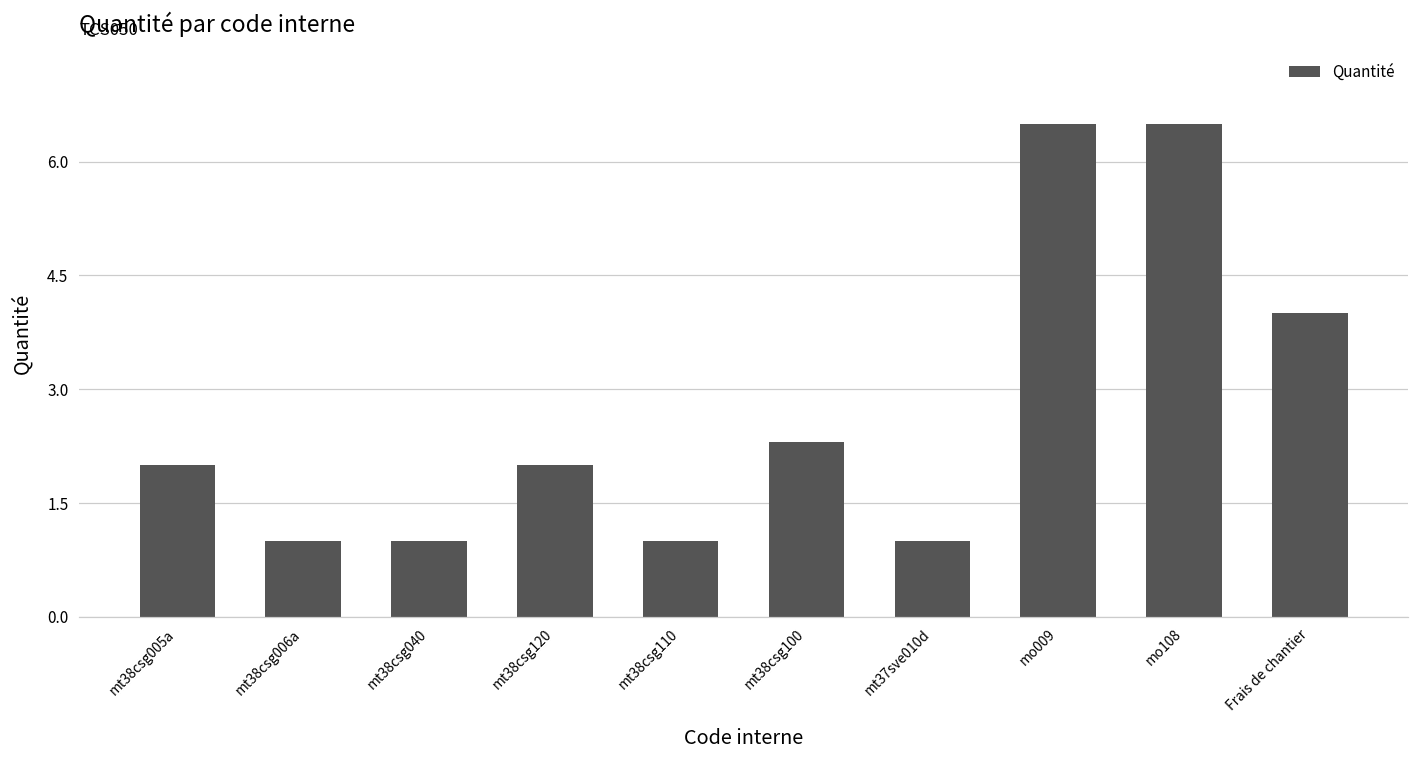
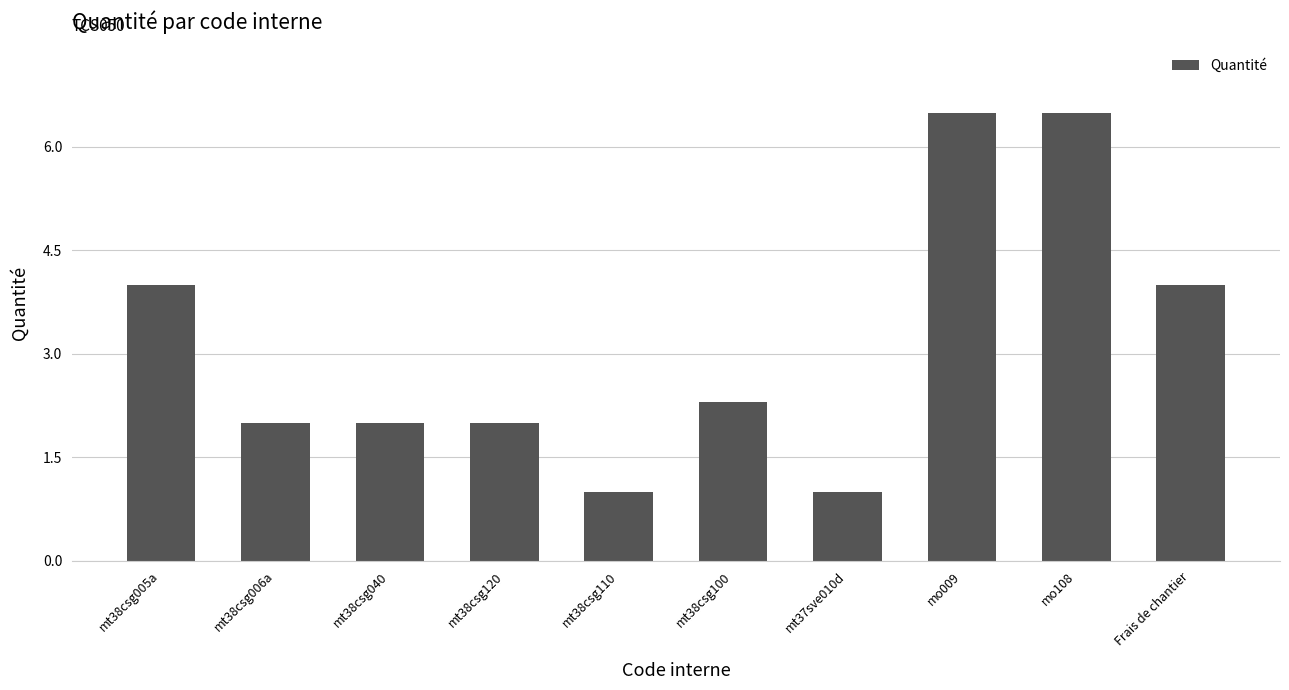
  {
-   "mt38csg005a": 2,
-   "mt38csg006a": 1,
-   "mt38csg040": 1,
+   "mt38csg005a": 4,
+   "mt38csg006a": 2,
+   "mt38csg040": 2,
    "mt38csg120": 2,
    "mt38csg110": 1,
    "mt38csg100": 2.3,
    "mt37sve010d": 1,
    "mo009": 6.5,
    "mo108": 6.5,
    "Frais de chantier": 4
  }
